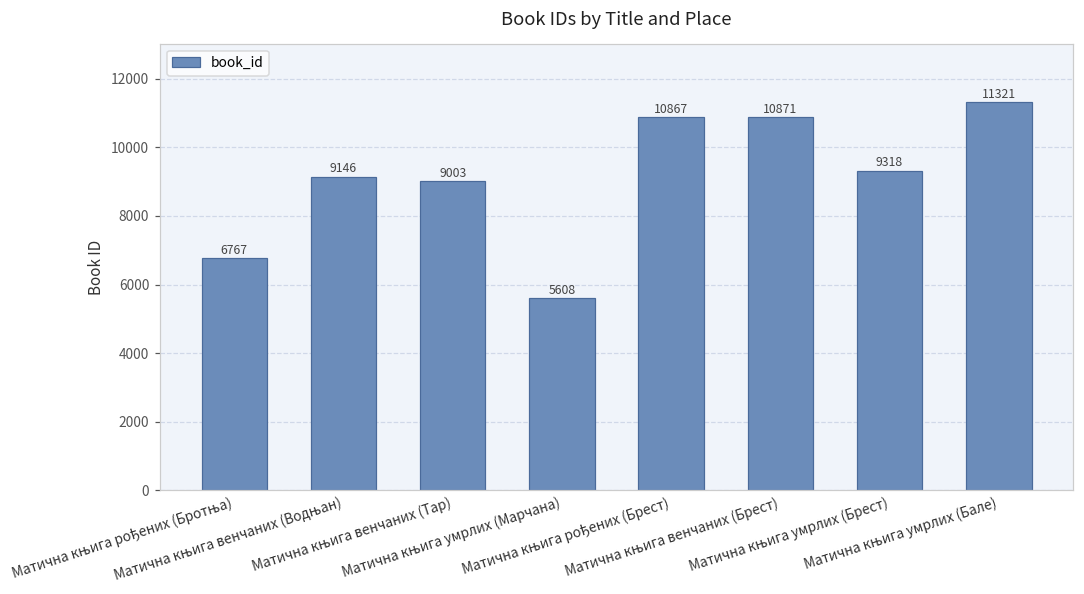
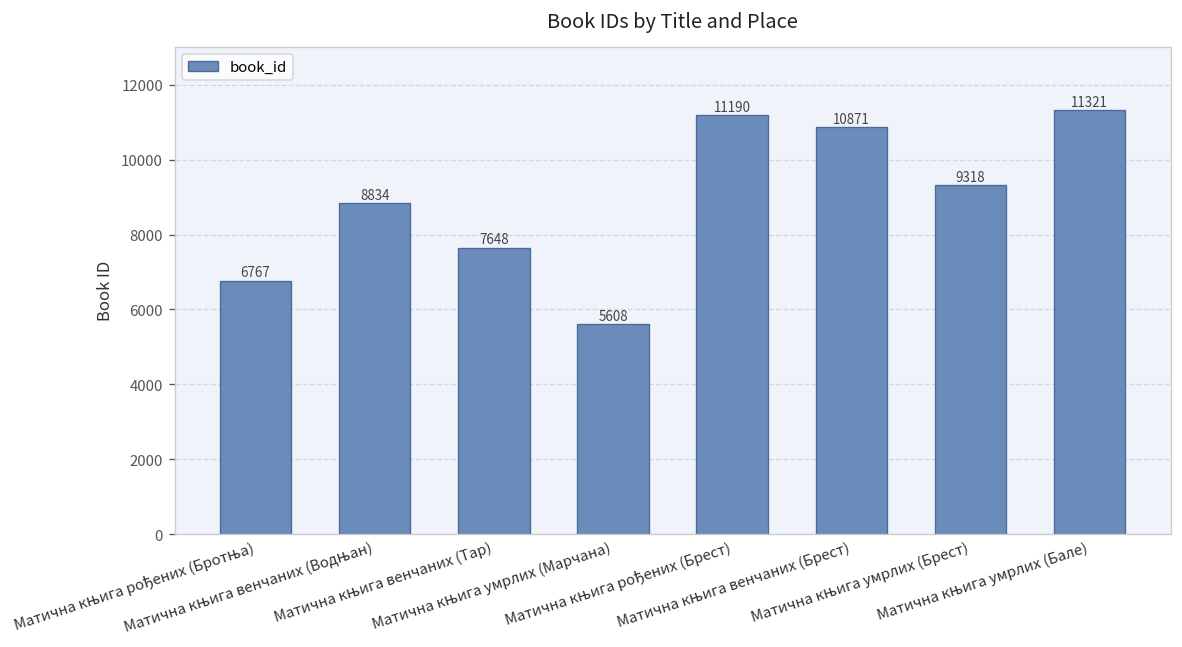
  {
    "Матична књига рођених (Бротња)": 6767,
-   "Матична књига венчаних (Водњан)": 9146,
-   "Матична књига венчаних (Тар)": 9003,
+   "Матична књига венчаних (Водњан)": 8834,
+   "Матична књига венчаних (Тар)": 7648,
    "Матична књига умрлих (Марчана)": 5608,
-   "Матична књига рођених (Брест)": 10867,
+   "Матична књига рођених (Брест)": 11190,
    "Матична књига венчаних (Брест)": 10871,
    "Матична књига умрлих (Брест)": 9318,
    "Матична књига умрлих (Бале)": 11321
  }
